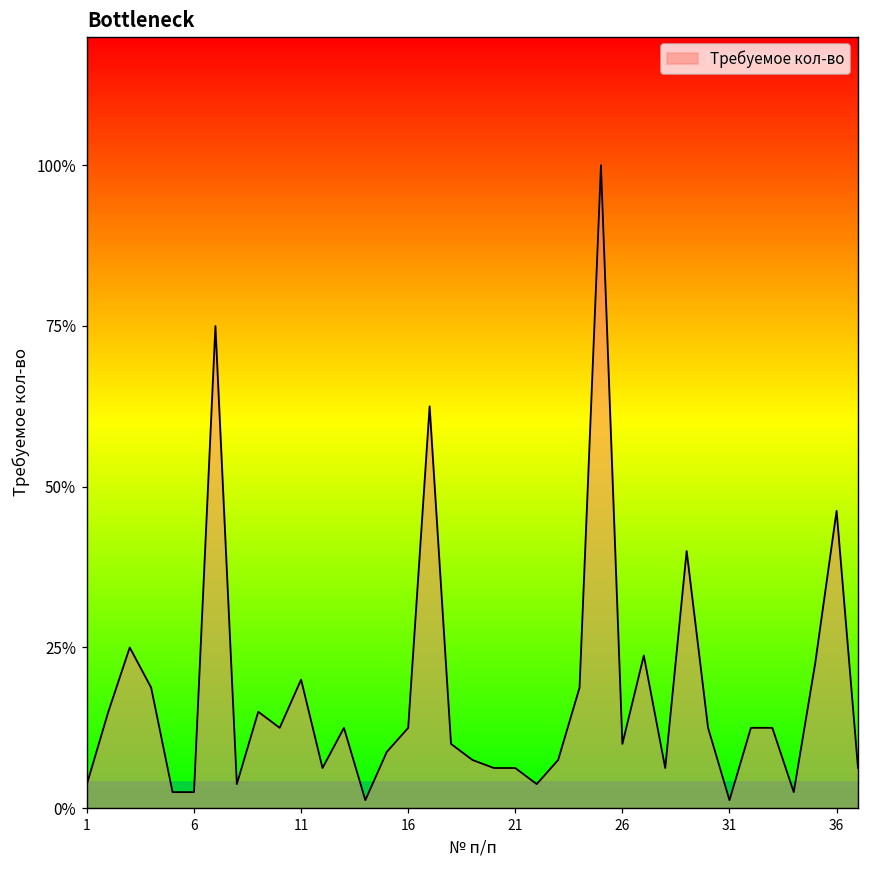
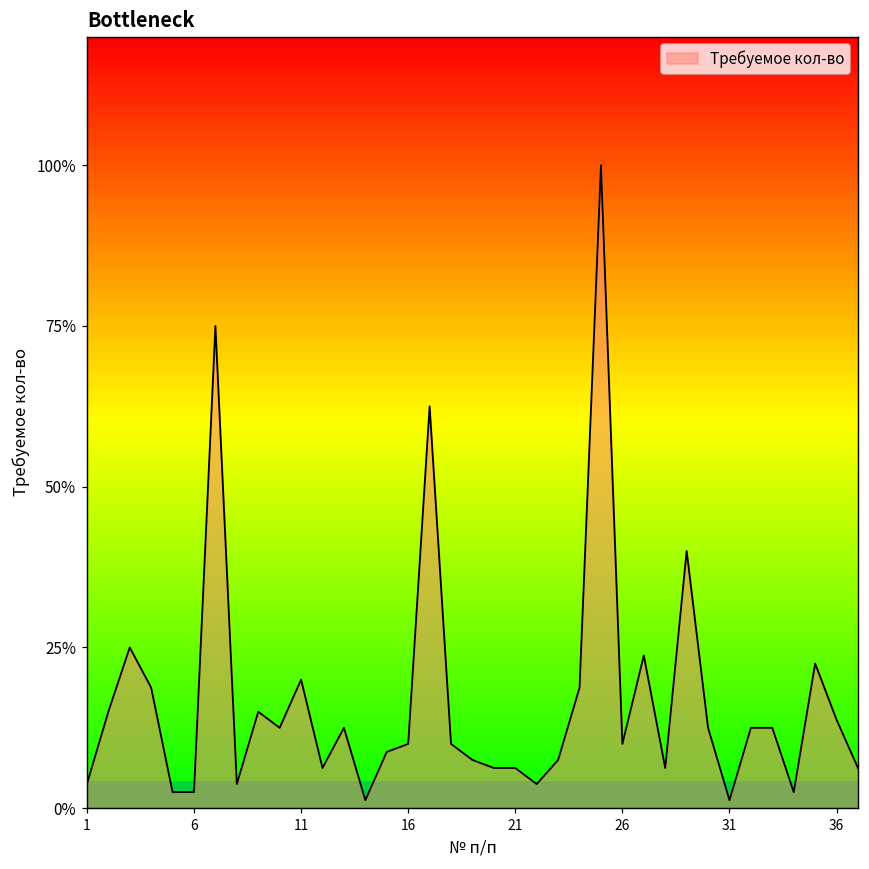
  {
    "11": "20%",
-   "16": "13%",
+   "16": "10%",
    "21": "6%",
    "26": "10%",
-   "36": "46%"
+   "36": "14%"
  }
